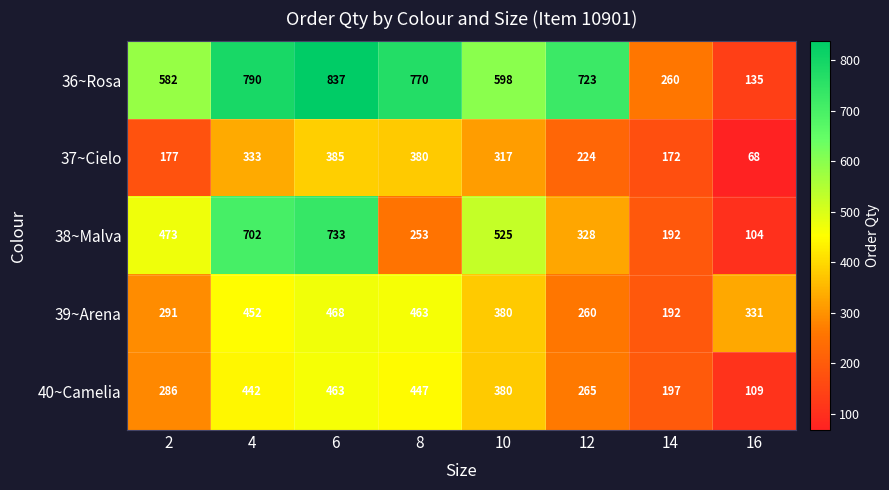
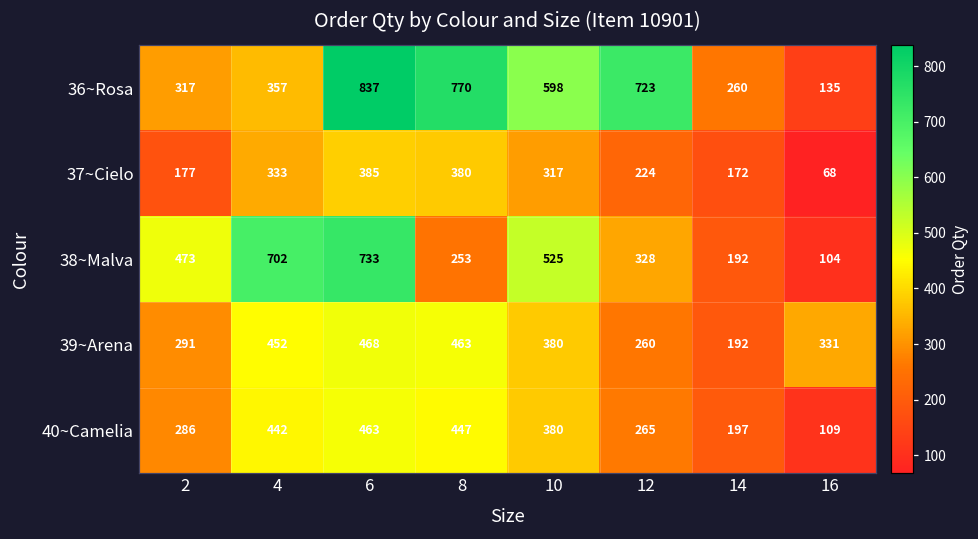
  {
    "36~Rosa": {
-     "2": 582,
-     "4": 790,
+     "2": 317,
+     "4": 357,
      "6": 837,
      "8": 770,
      "10": 598,
      "12": 723,
      "14": 260,
      "16": 135
    },
    "37~Cielo": {
      "2": 177,
      "4": 333,
      "6": 385,
      "8": 380,
      "10": 317,
      "12": 224,
      "14": 172,
      "16": 68
    },
    "38~Malva": {
      "2": 473,
      "4": 702,
      "6": 733,
      "8": 253,
      "10": 525,
      "12": 328,
      "14": 192,
      "16": 104
    },
    "39~Arena": {
      "2": 291,
      "4": 452,
      "6": 468,
      "8": 463,
      "10": 380,
      "12": 260,
      "14": 192,
      "16": 331
    },
    "40~Camelia": {
      "2": 286,
      "4": 442,
      "6": 463,
      "8": 447,
      "10": 380,
      "12": 265,
      "14": 197,
      "16": 109
    }
  }
